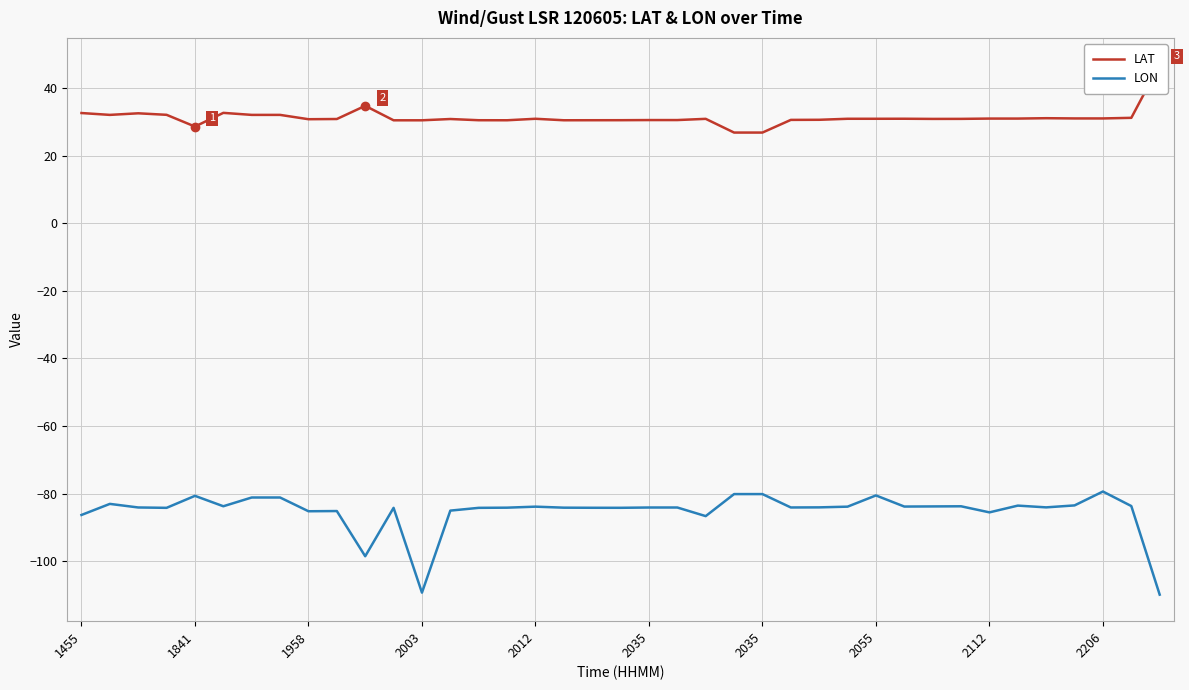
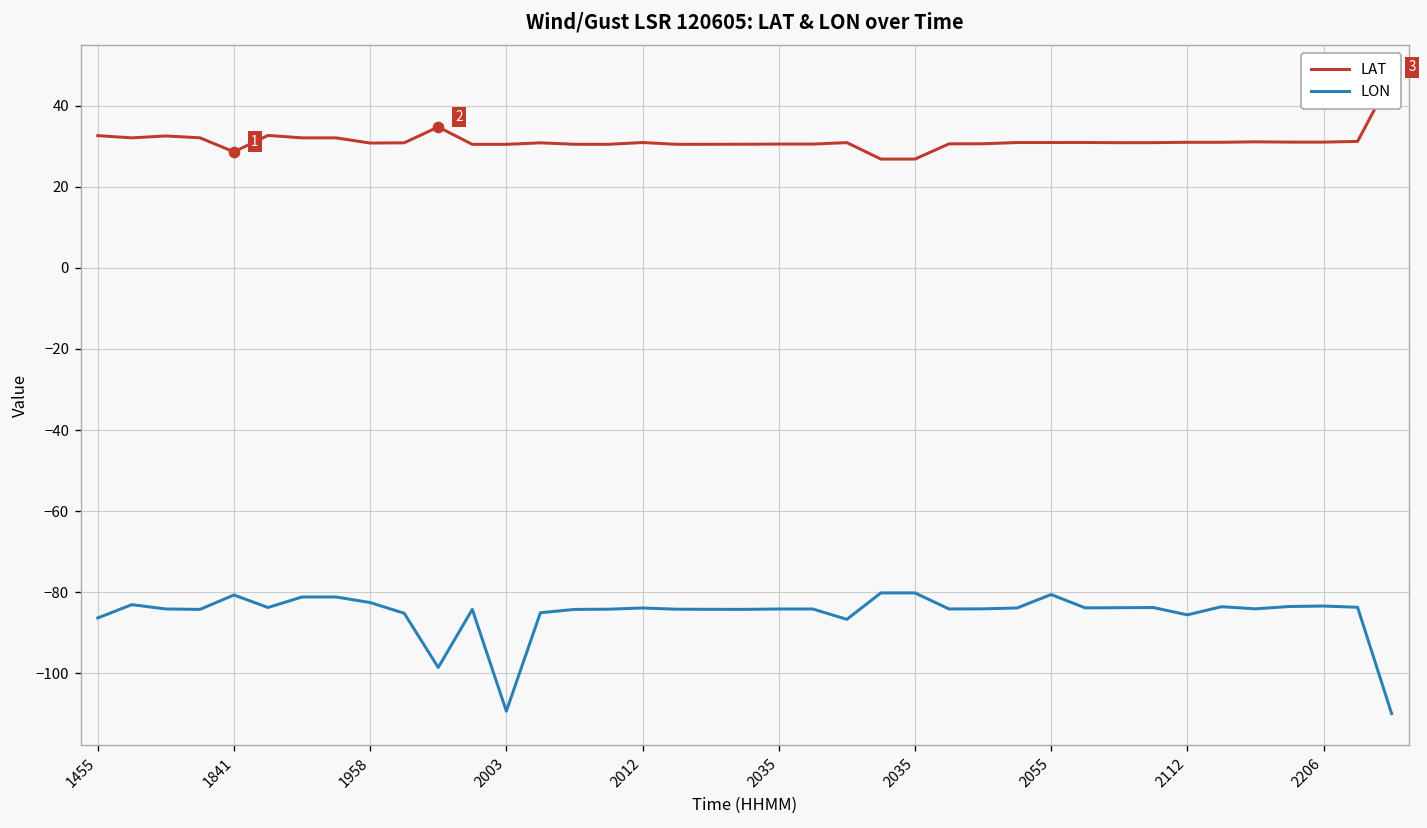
  {
    "LON": {
      "1455": -86,
      "1841": -81,
-     "1958": -85,
+     "1958": -83,
      "2003": -109,
      "2012": -84,
      "2055": -81,
      "2112": -86,
-     "2206": -79
+     "2206": -83
    }
  }
